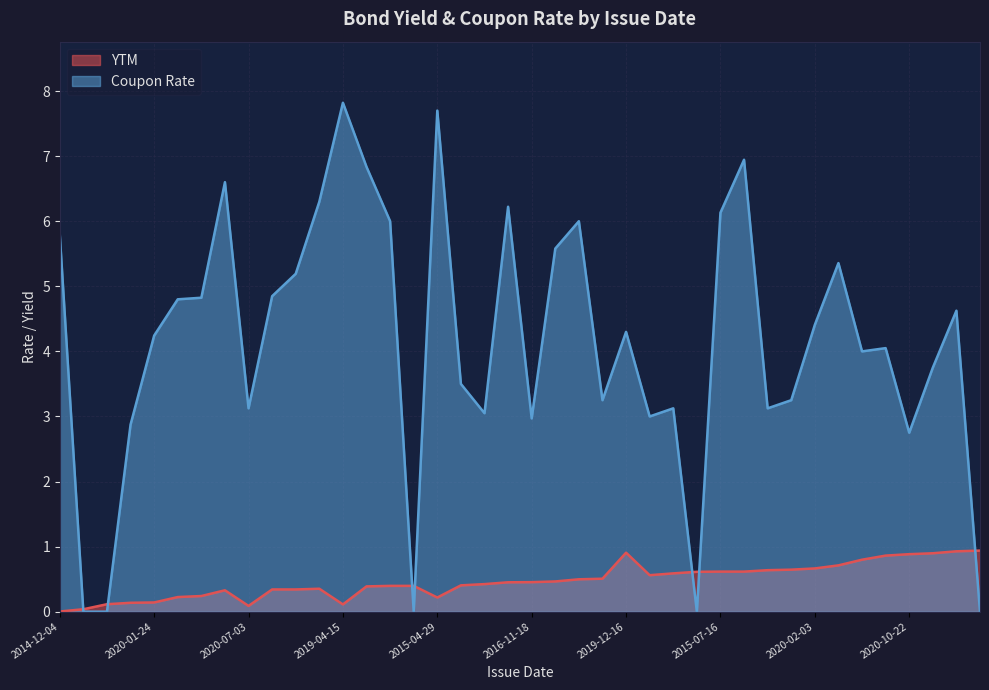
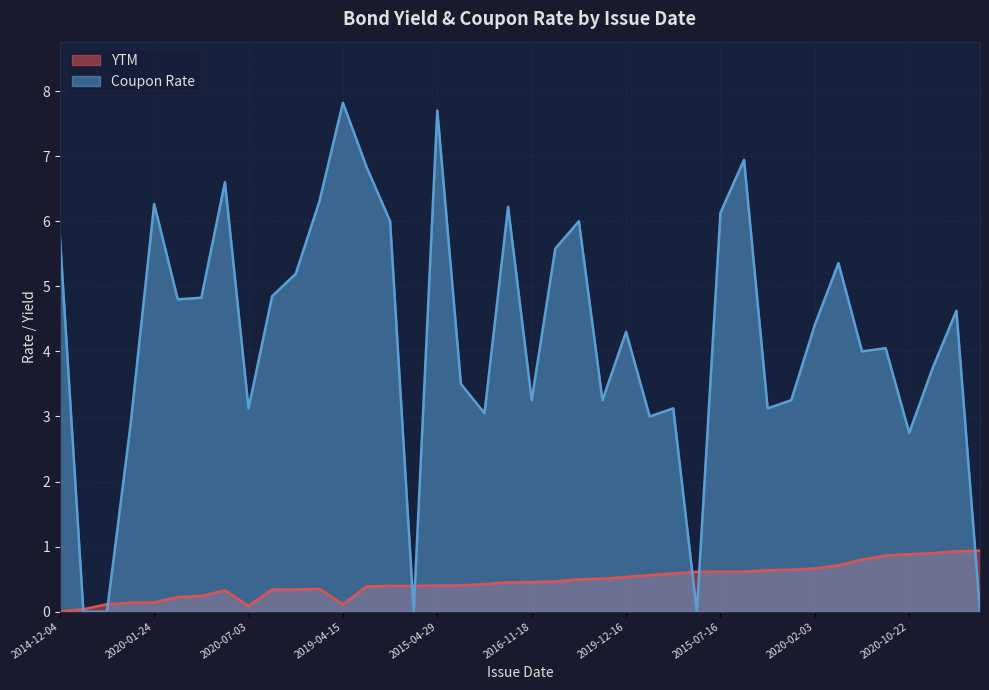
  {
    "YTM": {
      "2014-12-04": 0.0,
      "2020-01-24": 0.1,
      "2020-07-03": 0.1,
      "2019-04-15": 0.1,
-     "2015-04-29": 0.2,
+     "2015-04-29": 0.4,
      "2016-11-18": 0.5,
-     "2019-12-16": 0.9,
+     "2019-12-16": 0.5,
      "2015-07-16": 0.6,
      "2020-02-03": 0.7,
      "2020-10-22": 0.9
    },
    "Coupon Rate": {
      "2014-12-04": 5.8,
-     "2020-01-24": 4.2,
+     "2020-01-24": 6.3,
      "2020-07-03": 3.1,
      "2019-04-15": 7.8,
      "2015-04-29": 7.7,
-     "2016-11-18": 3.0,
+     "2016-11-18": 3.3,
      "2019-12-16": 4.3,
      "2015-07-16": 6.1,
      "2020-02-03": 4.4,
      "2020-10-22": 2.8
    }
  }
